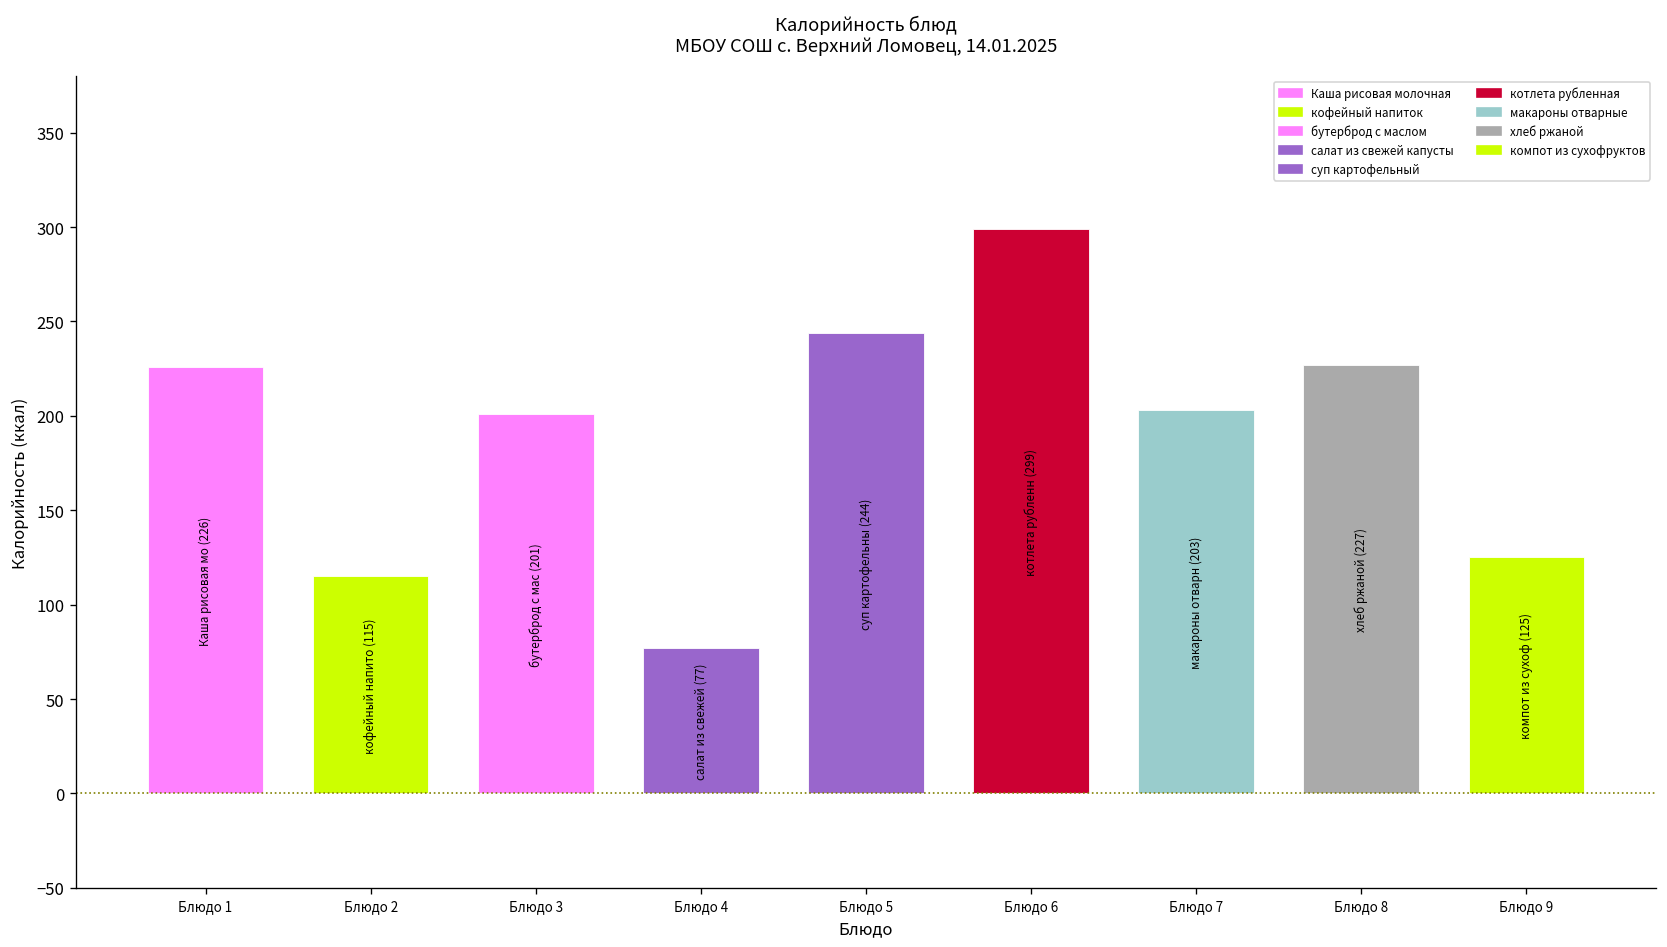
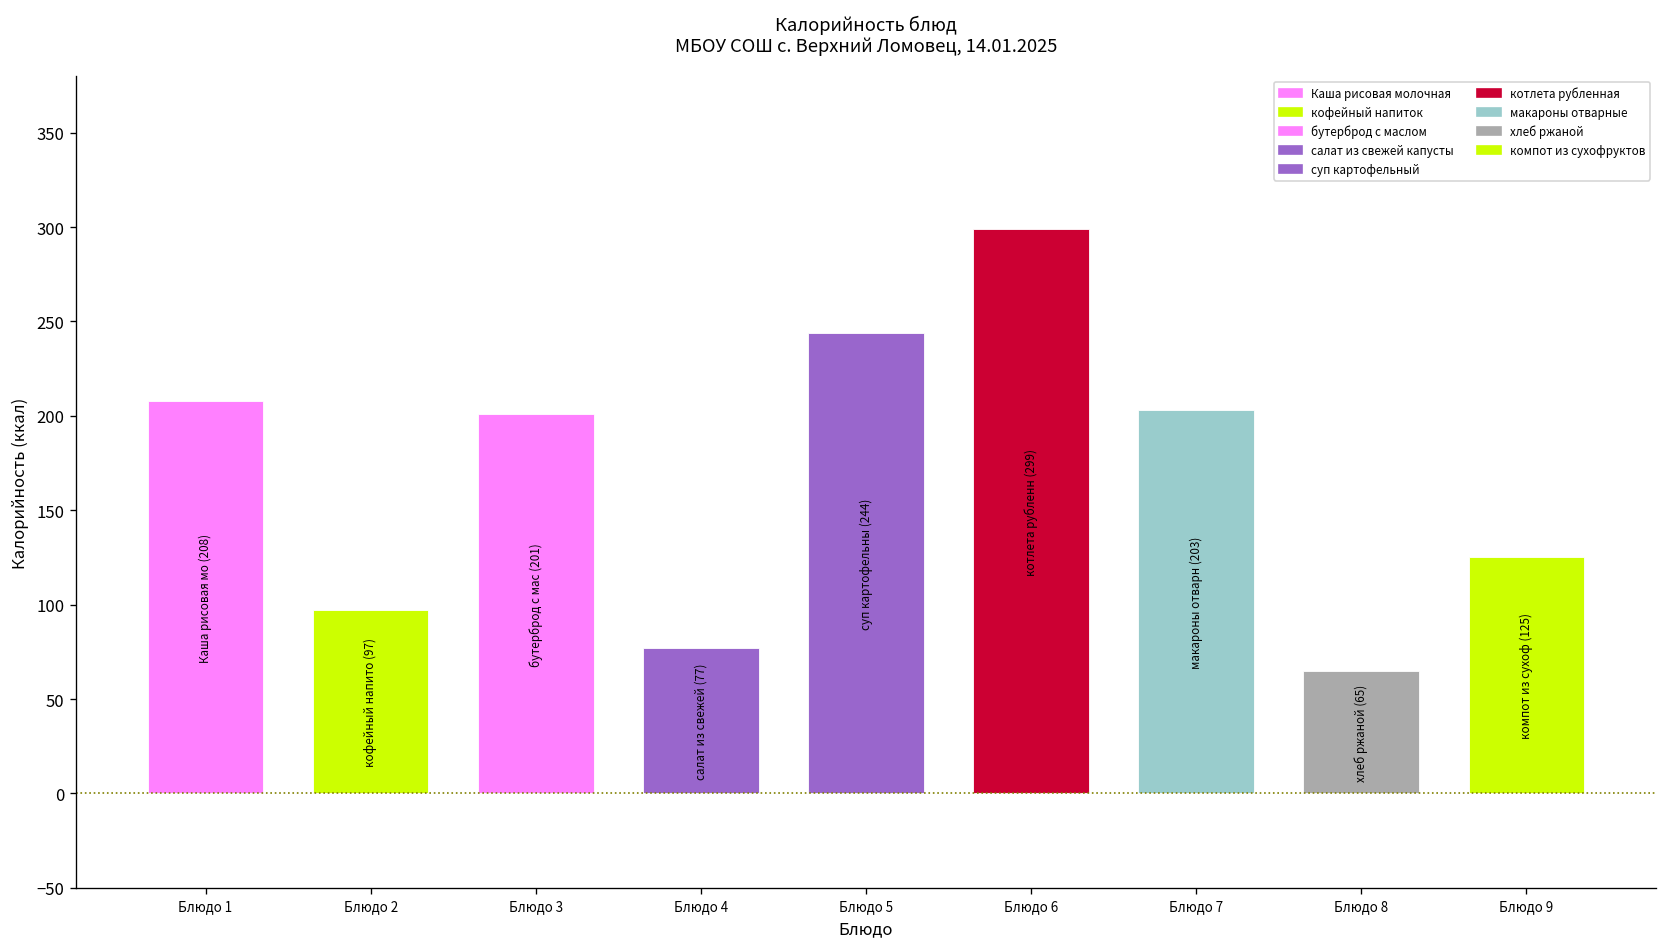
  {
-   "Блюдо 1": "(226)",
-   "Блюдо 2": "(115)",
+   "Блюдо 1": "(208)",
+   "Блюдо 2": "(97)",
    "Блюдо 3": "(201)",
    "Блюдо 4": "(77)",
    "Блюдо 5": "(244)",
    "Блюдо 6": "(299)",
    "Блюдо 7": "(203)",
-   "Блюдо 8": "(227)",
+   "Блюдо 8": "(65)",
    "Блюдо 9": "(125)"
  }
